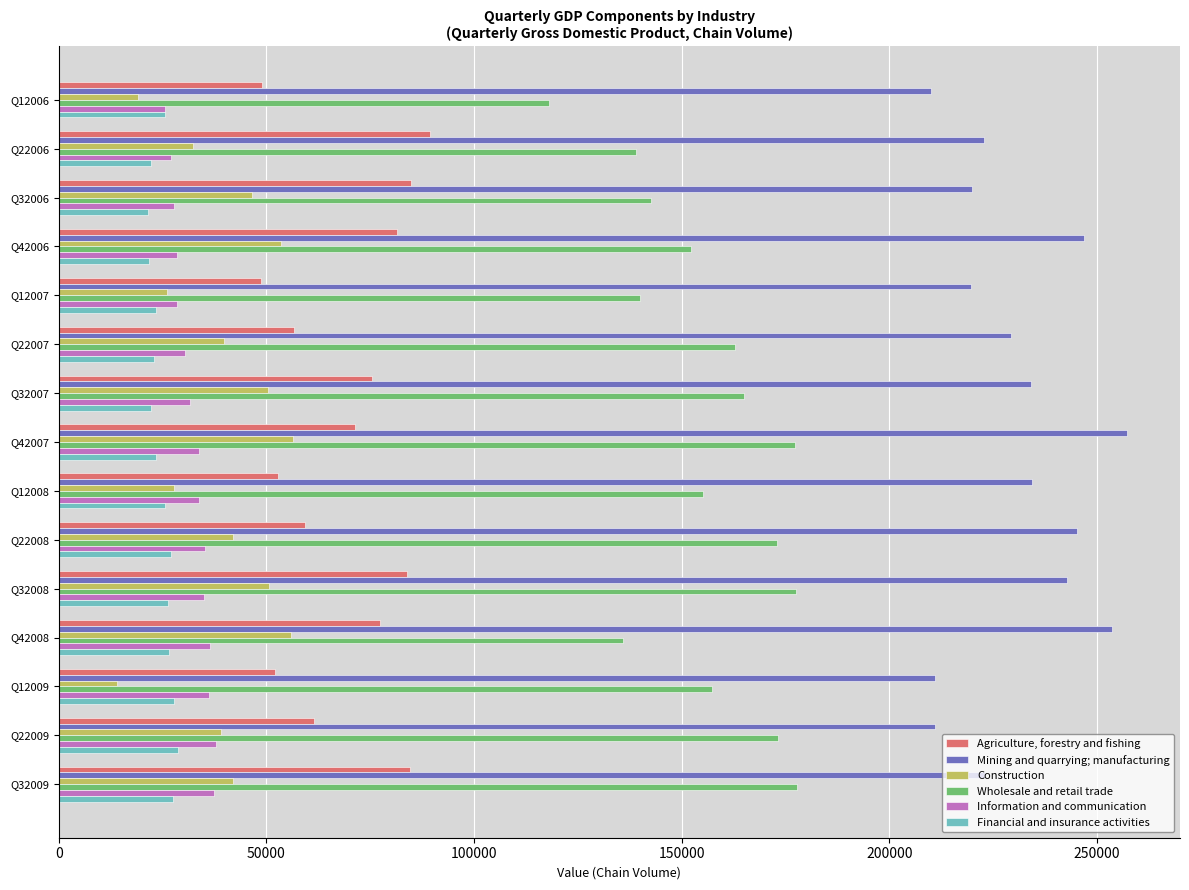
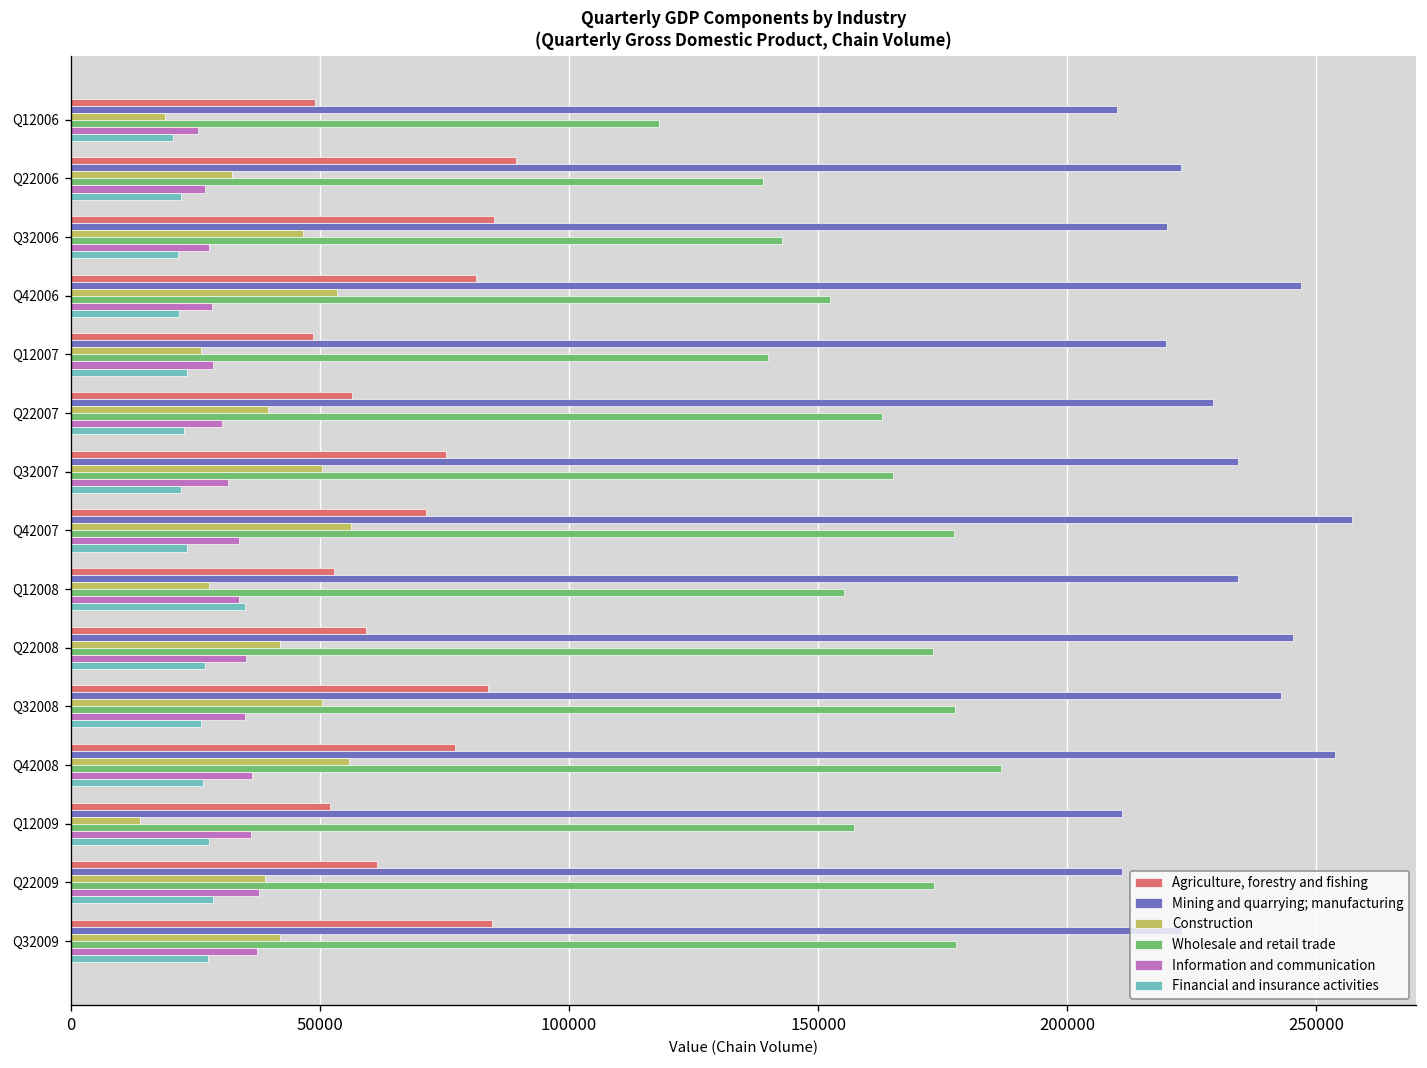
  {
    "Agriculture, forestry and fishing": {
      "Q12006": 49000,
      "Q22006": 89000,
      "Q32006": 85000,
      "Q42006": 81000,
      "Q12007": 49000,
      "Q22007": 57000,
      "Q32007": 75000,
      "Q42007": 71000,
      "Q12008": 53000,
      "Q22008": 59000,
      "Q32008": 84000,
      "Q42008": 77000,
      "Q12009": 52000,
      "Q22009": 62000,
      "Q32009": 84000
    },
    "Mining and quarrying; manufacturing": {
      "Q12006": 210000,
      "Q22006": 223000,
      "Q32006": 220000,
      "Q42006": 247000,
      "Q12007": 220000,
      "Q22007": 229000,
      "Q32007": 234000,
      "Q42007": 257000,
      "Q12008": 234000,
      "Q22008": 245000,
      "Q32008": 243000,
      "Q42008": 254000,
      "Q12009": 211000,
      "Q22009": 211000
    },
    "Construction": {
      "Q12006": 19000,
      "Q22006": 32000,
      "Q32006": 47000,
      "Q42006": 54000,
      "Q12007": 26000,
      "Q22007": 40000,
      "Q32007": 50000,
      "Q42007": 56000,
      "Q12008": 28000,
      "Q22008": 42000,
      "Q32008": 51000,
      "Q42008": 56000,
      "Q12009": 14000,
      "Q22009": 39000,
      "Q32009": 42000
    },
    "Wholesale and retail trade": {
      "Q12006": 118000,
      "Q22006": 139000,
      "Q32006": 143000,
      "Q42006": 152000,
      "Q12007": 140000,
      "Q22007": 163000,
      "Q32007": 165000,
      "Q42007": 177000,
      "Q12008": 155000,
      "Q22008": 173000,
      "Q32008": 178000,
-     "Q42008": 136000,
+     "Q42008": 187000,
      "Q12009": 157000,
      "Q22009": 173000,
      "Q32009": 178000
    },
    "Information and communication": {
      "Q12006": 26000,
      "Q22006": 27000,
      "Q32006": 28000,
      "Q42006": 28000,
      "Q12007": 28000,
      "Q22007": 30000,
      "Q32007": 32000,
      "Q42007": 34000,
      "Q12008": 34000,
      "Q22008": 35000,
      "Q32008": 35000,
      "Q42008": 36000,
      "Q12009": 36000,
      "Q22009": 38000,
      "Q32009": 37000
    },
    "Financial and insurance activities": {
-     "Q12006": 26000,
+     "Q12006": 21000,
      "Q22006": 22000,
      "Q32006": 21000,
      "Q42006": 22000,
      "Q12007": 23000,
      "Q22007": 23000,
      "Q32007": 22000,
      "Q42007": 23000,
-     "Q12008": 25000,
+     "Q12008": 35000,
      "Q22008": 27000,
      "Q32008": 26000,
      "Q42008": 27000,
      "Q12009": 28000,
      "Q22009": 29000,
      "Q32009": 28000
    }
  }
